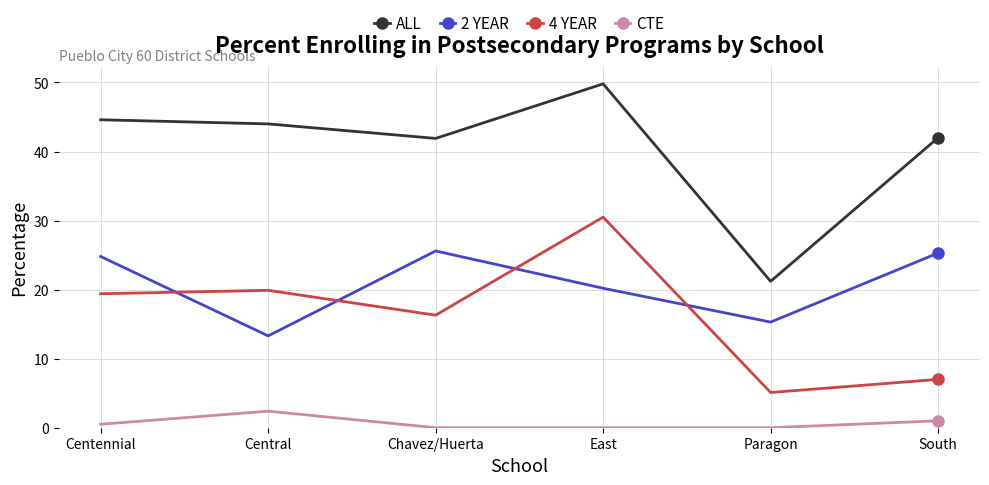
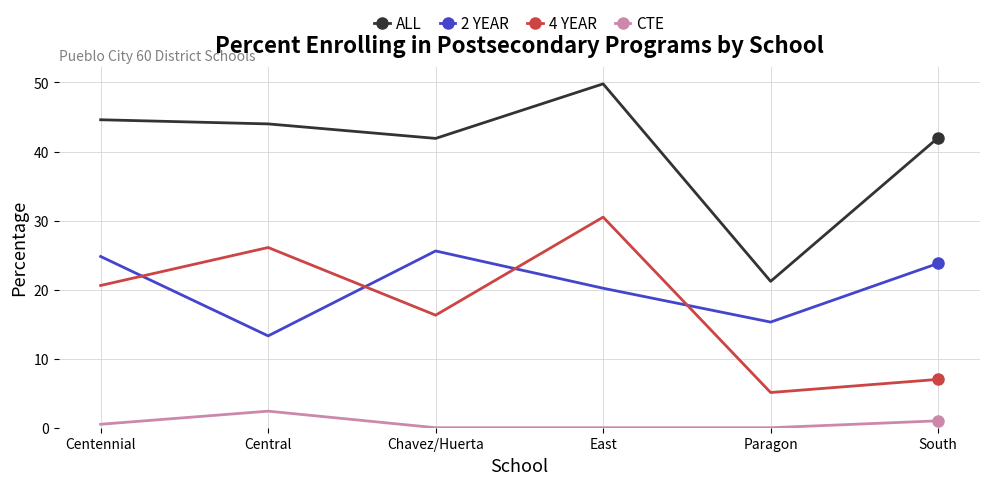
  {
    "ALL": {
      "Centennial": 45,
      "Central": 44,
      "Chavez/Huerta": 42,
      "East": 50,
      "Paragon": 21,
      "South": 42
    },
    "2 YEAR": {
      "Centennial": 25,
      "Central": 13,
      "Chavez/Huerta": 26,
      "East": 20,
      "Paragon": 15,
-     "South": 25
+     "South": 24
    },
    "4 YEAR": {
-     "Centennial": 19,
-     "Central": 20,
+     "Centennial": 21,
+     "Central": 26,
      "Chavez/Huerta": 16,
      "East": 31,
      "Paragon": 5,
      "South": 7
    },
    "CTE": {
      "Centennial": 1,
      "Central": 2,
      "Chavez/Huerta": 0,
      "East": 0,
      "Paragon": 0,
      "South": 1
    }
  }
